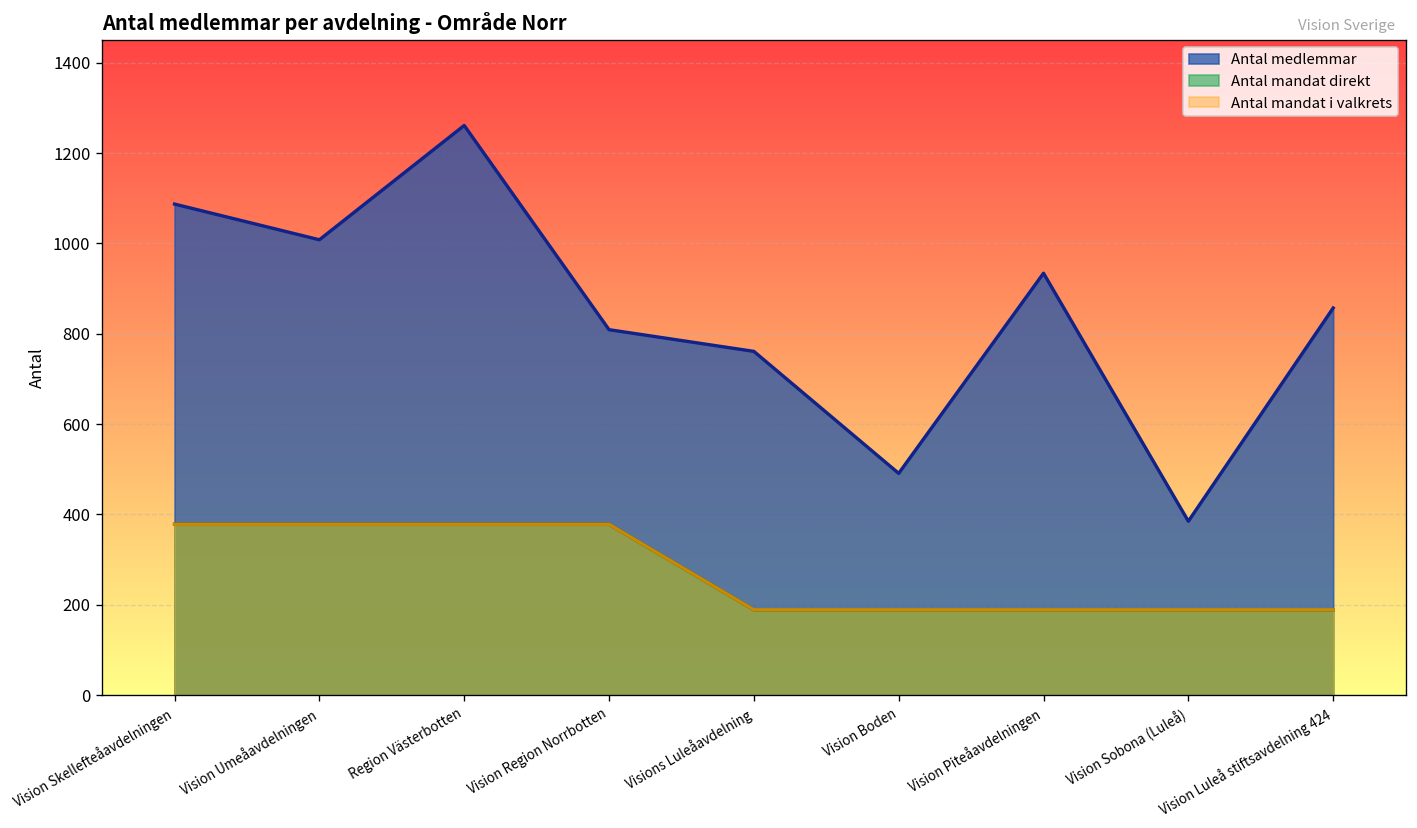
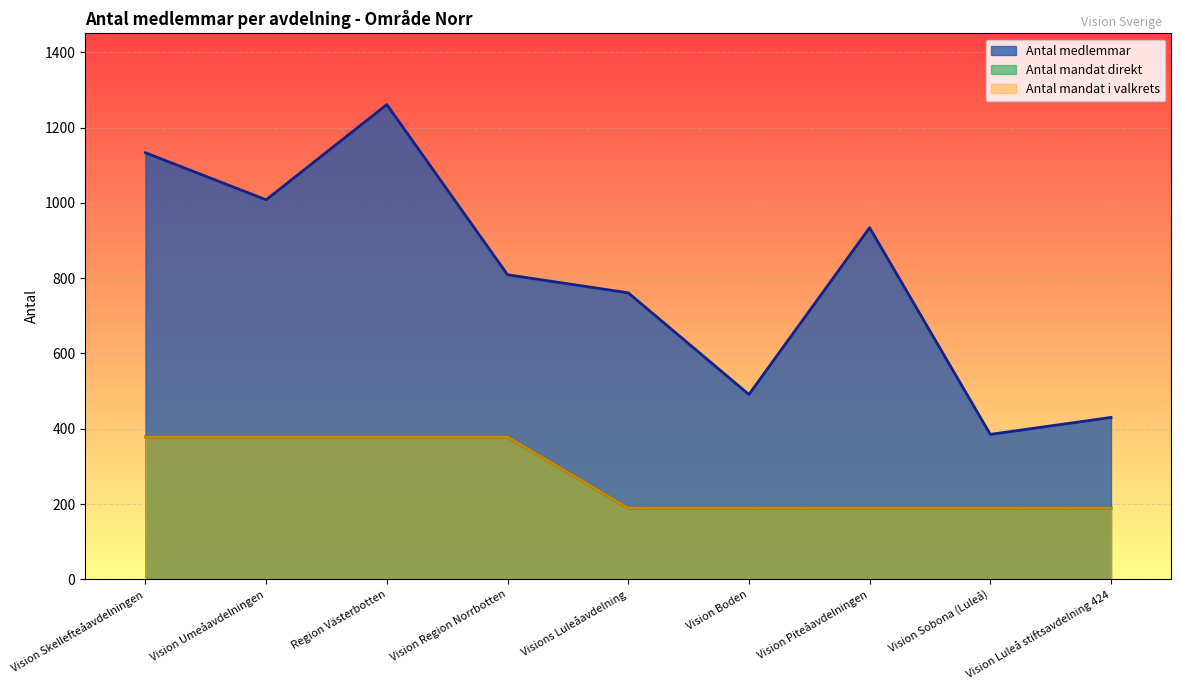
  {
    "Antal medlemmar": {
-     "Vision Skellefteåavdelningen": 1090,
+     "Vision Skellefteåavdelningen": 1130,
      "Vision Umeåavdelningen": 1010,
      "Region Västerbotten": 1260,
      "Vision Region Norrbotten": 810,
      "Visions Luleåavdelning": 760,
      "Vision Boden": 490,
      "Vision Piteåavdelningen": 930,
      "Vision Sobona (Luleå)": 390,
-     "Vision Luleå stiftsavdelning 424": 860
+     "Vision Luleå stiftsavdelning 424": 430
    },
    "Antal mandat i valkrets": {
      "Vision Skellefteåavdelningen": 380,
      "Vision Umeåavdelningen": 380,
      "Region Västerbotten": 380,
      "Vision Region Norrbotten": 380,
      "Visions Luleåavdelning": 190,
      "Vision Boden": 190,
      "Vision Piteåavdelningen": 190,
      "Vision Sobona (Luleå)": 190,
      "Vision Luleå stiftsavdelning 424": 190
    }
  }
